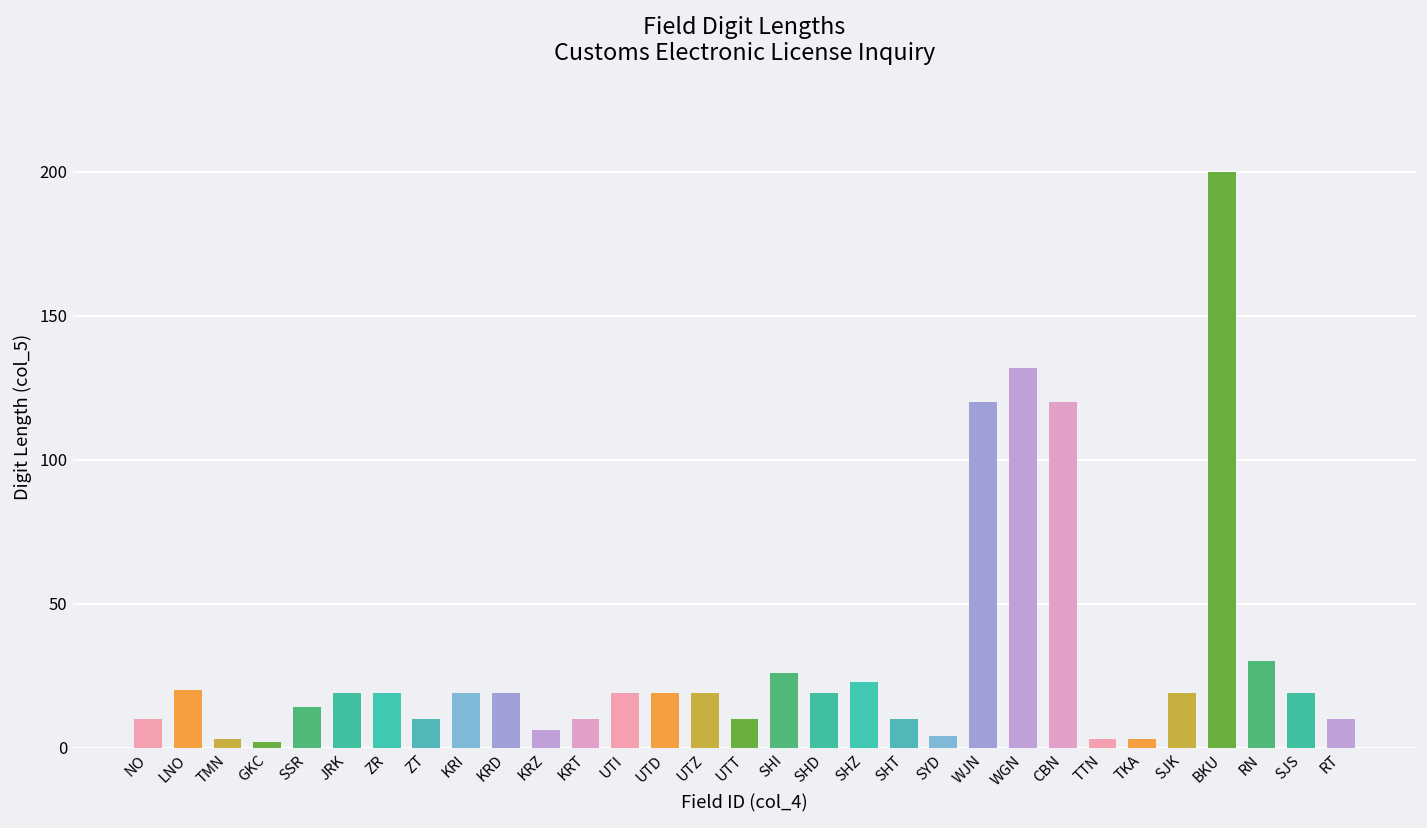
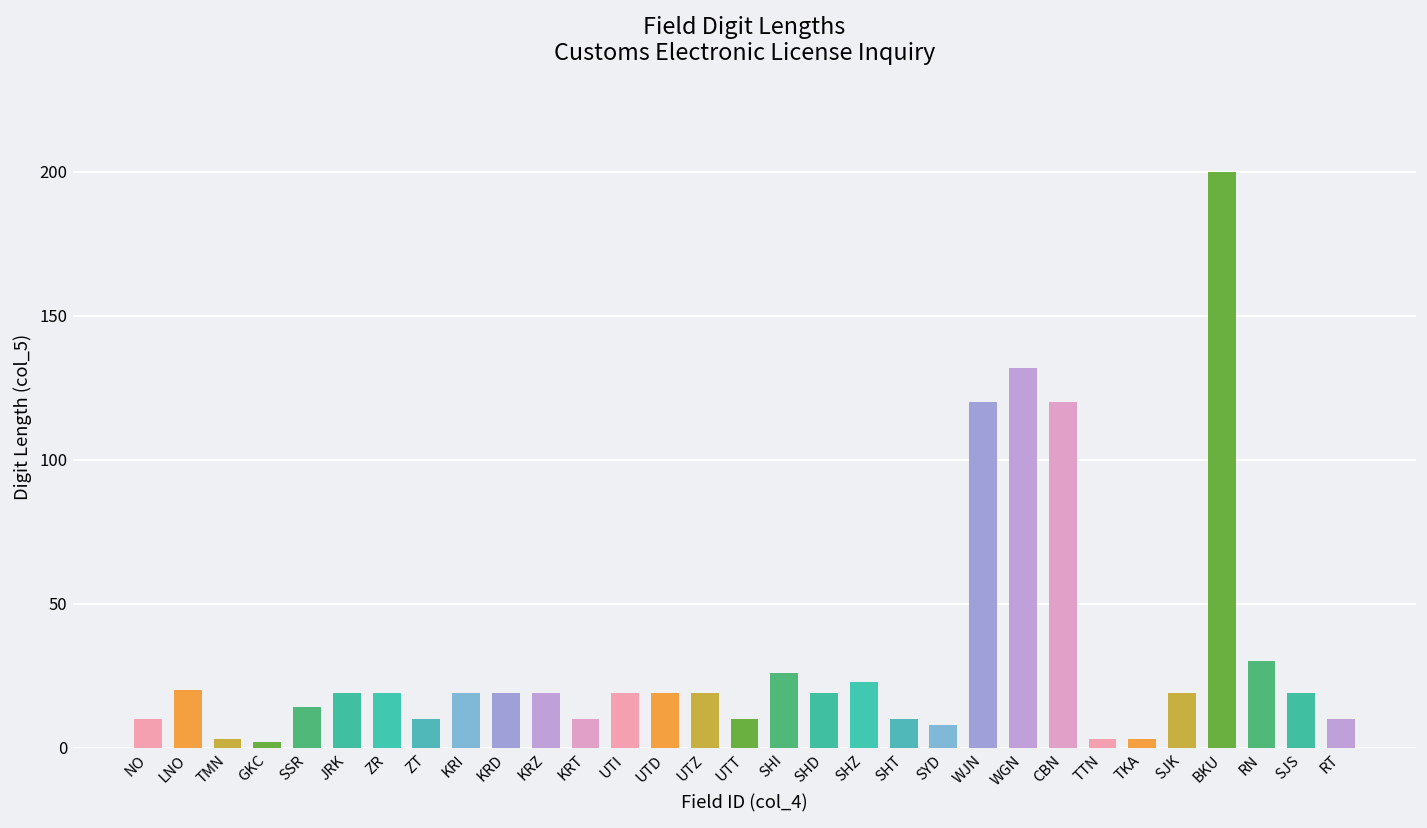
  {
    "NO": 10,
    "LNO": 20,
    "TMN": 3,
    "GKC": 2,
    "SSR": 14,
    "JRK": 19,
    "ZR": 19,
    "ZT": 10,
    "KRI": 19,
    "KRD": 19,
-   "KRZ": 6,
+   "KRZ": 19,
    "KRT": 10,
    "UTI": 19,
    "UTD": 19,
    "UTZ": 19,
    "UTT": 10,
    "SHI": 26,
    "SHD": 19,
    "SHZ": 23,
    "SHT": 10,
-   "SYD": 4,
+   "SYD": 8,
    "WJN": 120,
    "WGN": 132,
    "CBN": 120,
    "TTN": 3,
    "TKA": 3,
    "SJK": 19,
    "BKU": 200,
    "RN": 30,
    "SJS": 19,
    "RT": 10
  }
